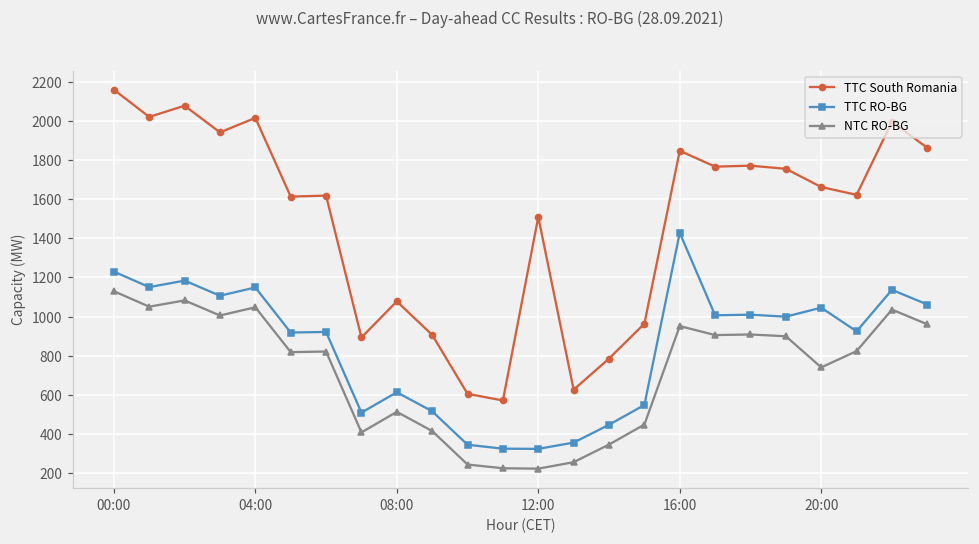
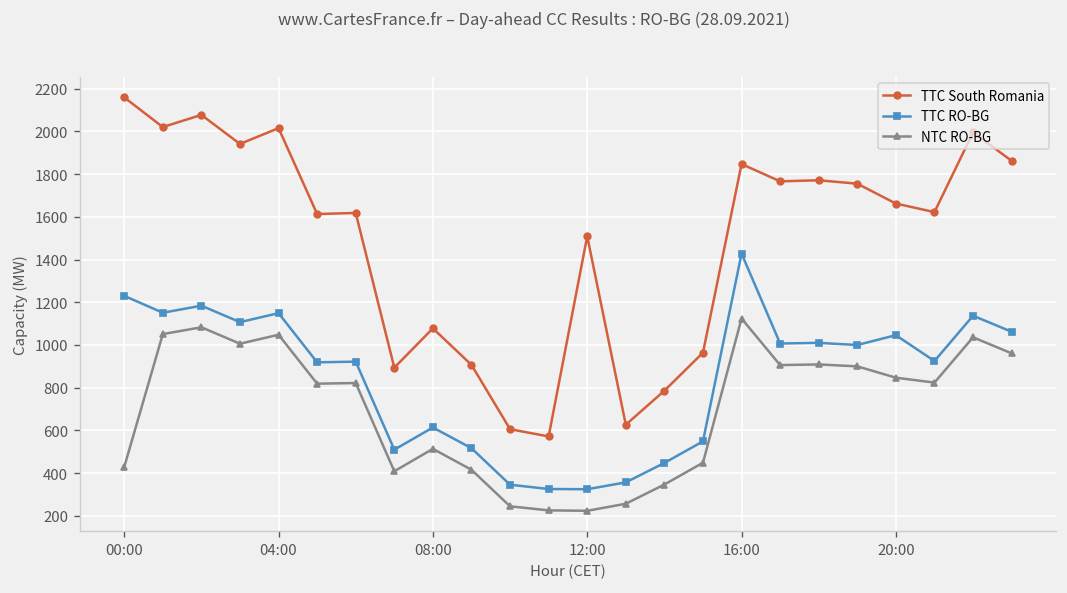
  {
    "TTC South Romania": {
      "00:00": 2160,
      "04:00": 2020,
      "08:00": 1080,
      "12:00": 1510,
      "16:00": 1850,
      "20:00": 1660
    },
    "TTC RO-BG": {
      "00:00": 1230,
      "04:00": 1150,
      "08:00": 610,
      "12:00": 330,
      "16:00": 1430,
      "20:00": 1050
    },
    "NTC RO-BG": {
-     "00:00": 1130,
+     "00:00": 430,
      "04:00": 1050,
      "08:00": 510,
      "12:00": 220,
-     "16:00": 950,
-     "20:00": 740
+     "16:00": 1120,
+     "20:00": 850
    }
  }
